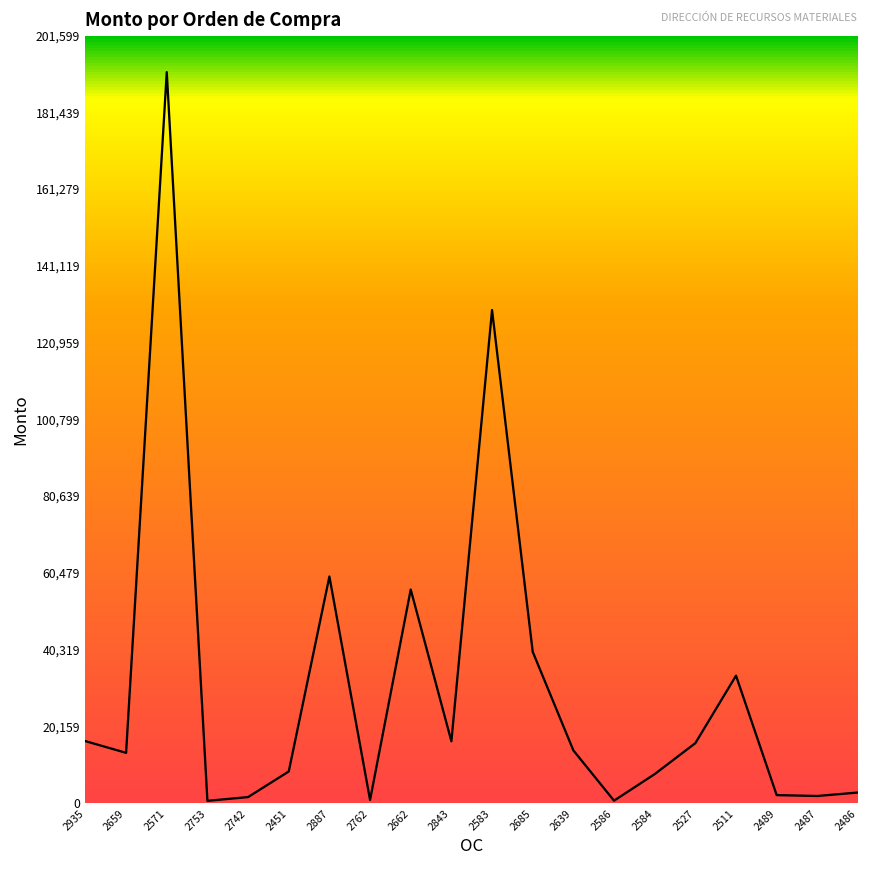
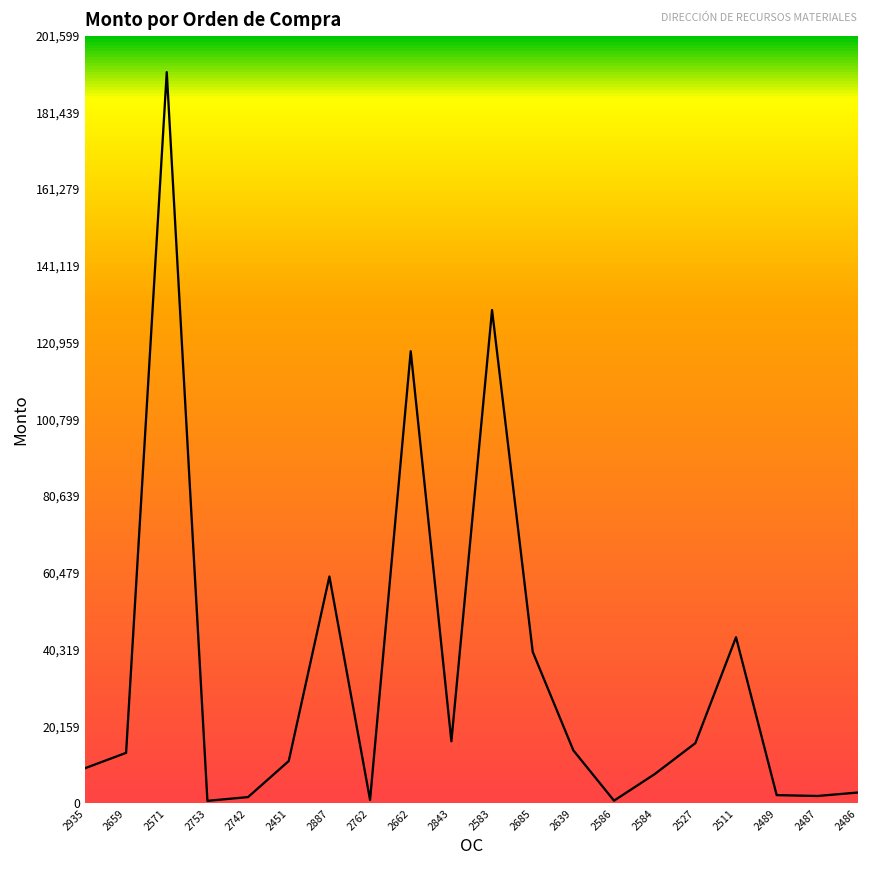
  {
-   "2935": "16,000",
+   "2935": "9,000",
    "2659": "13,000",
    "2571": "192,000",
    "2753": "1,000",
    "2742": "2,000",
-   "2451": "8,000",
+   "2451": "11,000",
    "2887": "60,000",
    "2762": "1,000",
-   "2662": "56,000",
+   "2662": "119,000",
    "2843": "16,000",
    "2583": "130,000",
    "2685": "40,000",
    "2639": "14,000",
    "2586": "1,000",
    "2584": "8,000",
    "2527": "16,000",
-   "2511": "33,000",
+   "2511": "44,000",
    "2489": "2,000",
    "2487": "2,000",
    "2486": "3,000"
  }
